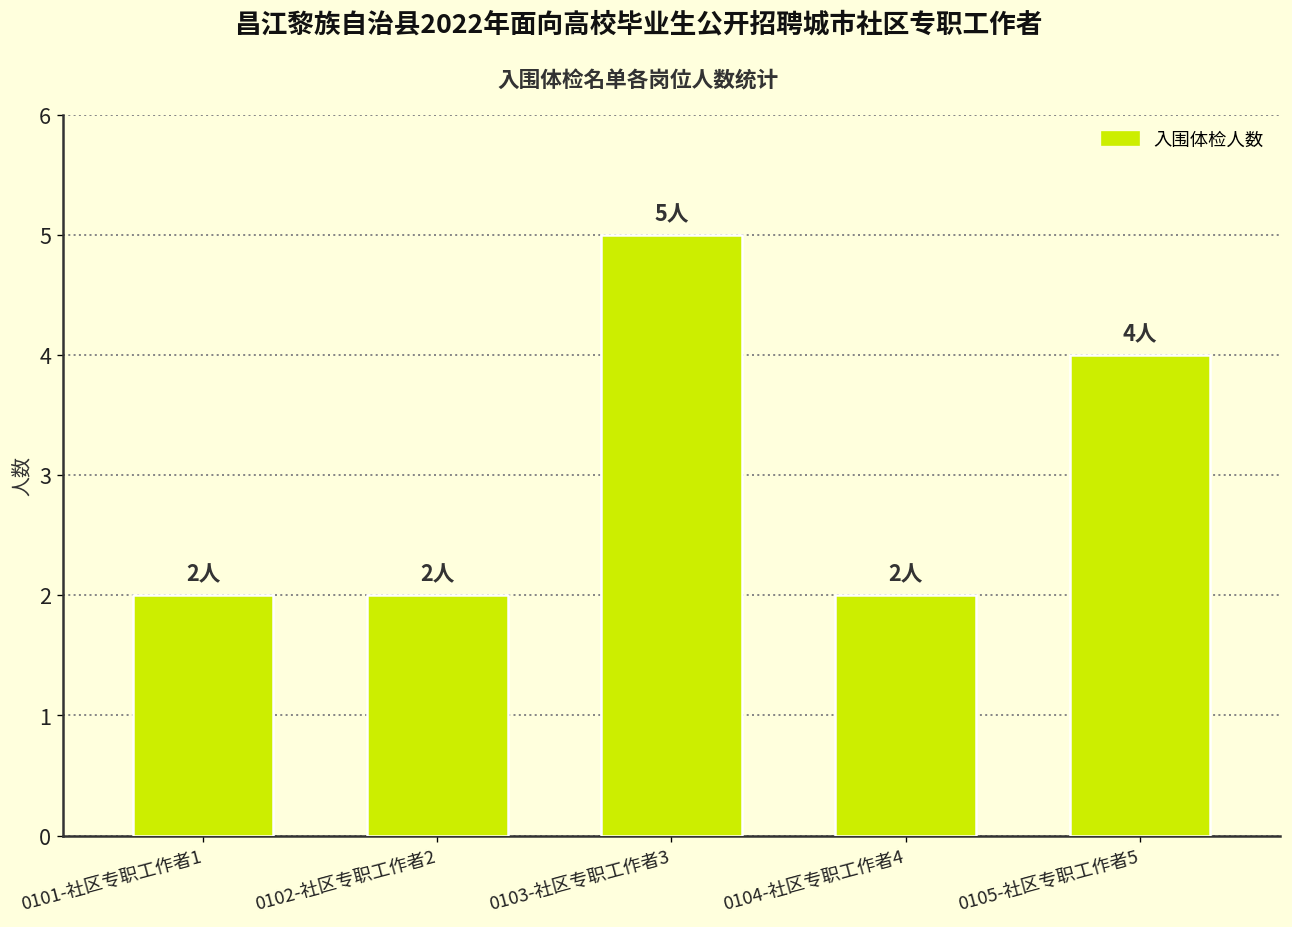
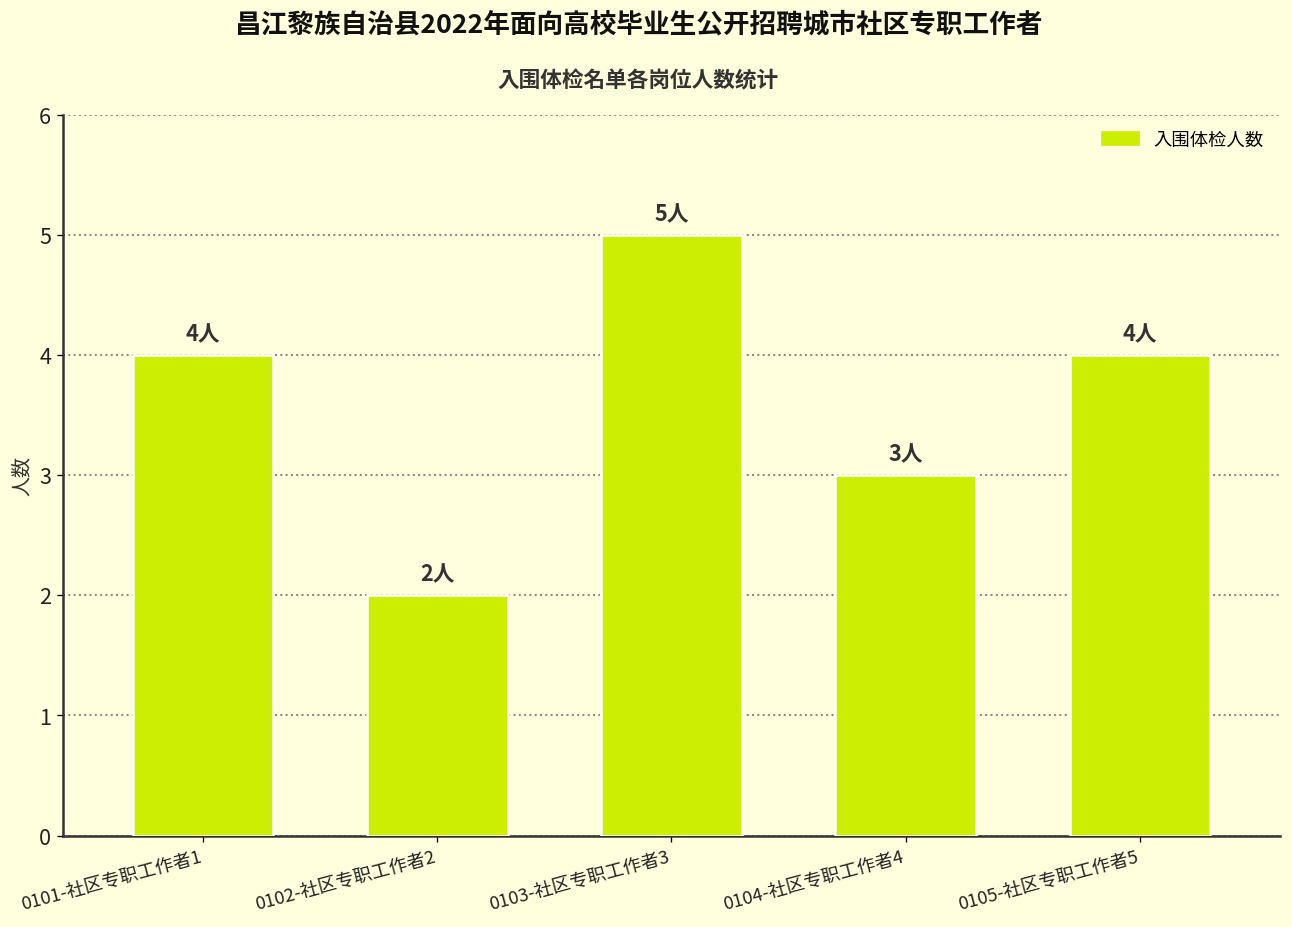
  {
-   "0101-社区专职工作者1": "2人",
+   "0101-社区专职工作者1": "4人",
    "0102-社区专职工作者2": "2人",
    "0103-社区专职工作者3": "5人",
-   "0104-社区专职工作者4": "2人",
+   "0104-社区专职工作者4": "3人",
    "0105-社区专职工作者5": "4人"
  }
